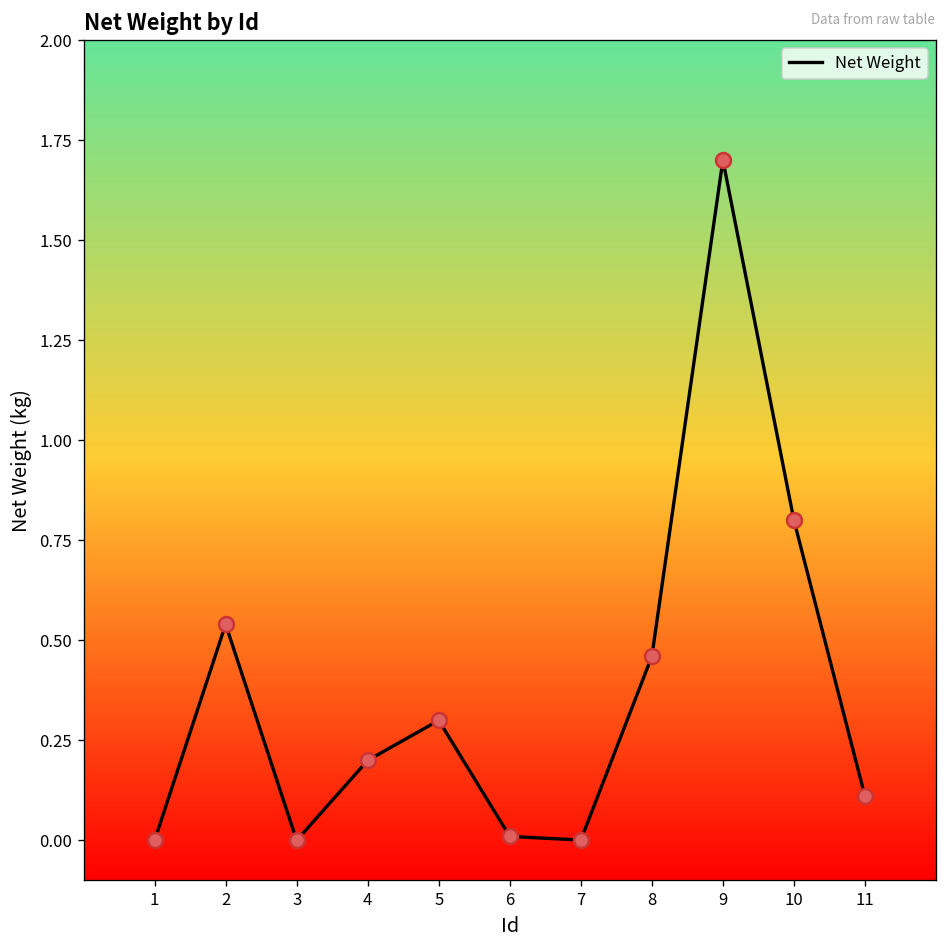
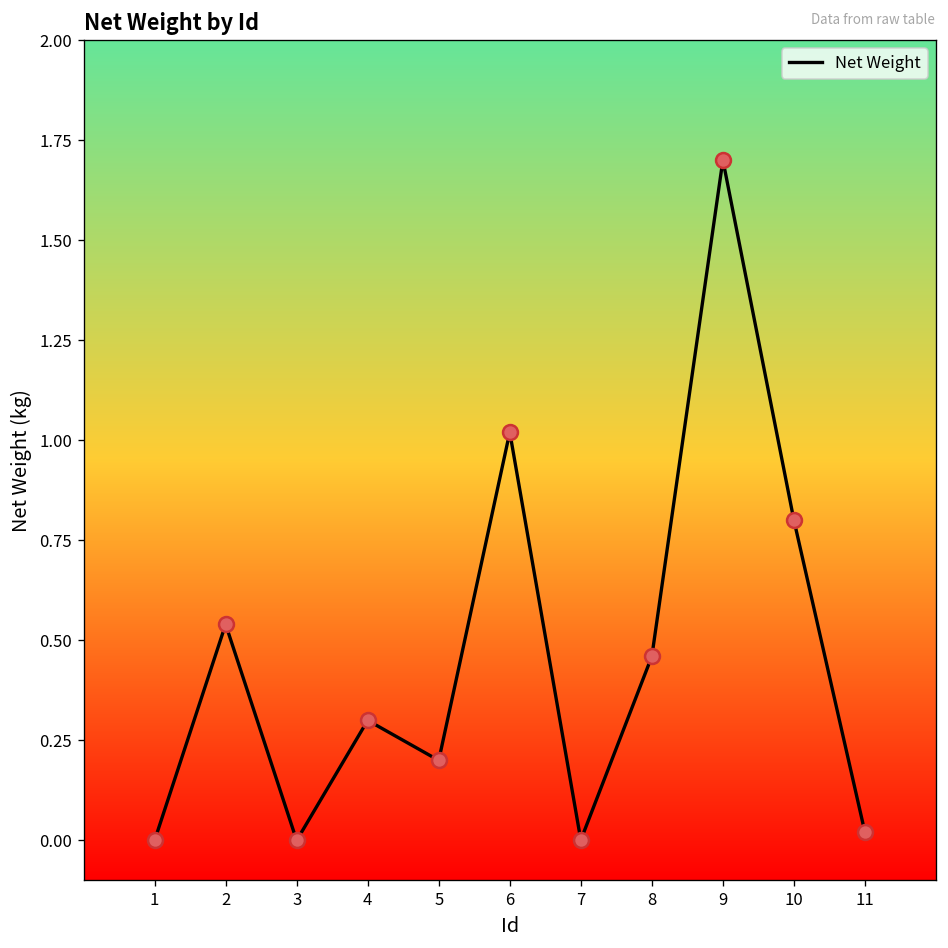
  {
    "1": 0.00,
    "2": 0.54,
    "3": 0.00,
-   "4": 0.2,
-   "5": 0.3,
-   "6": 0.01,
+   "4": 0.3,
+   "5": 0.2,
+   "6": 1.02,
    "7": 0.00,
    "8": 0.46,
    "9": 1.70,
    "10": 0.80,
-   "11": 0.11
+   "11": 0.02
  }
